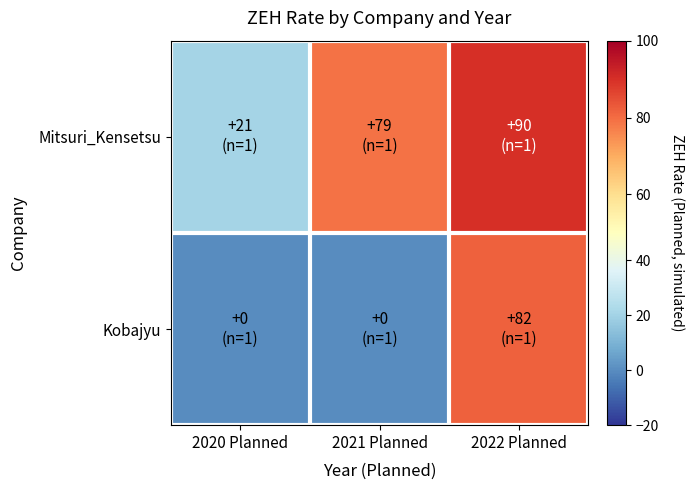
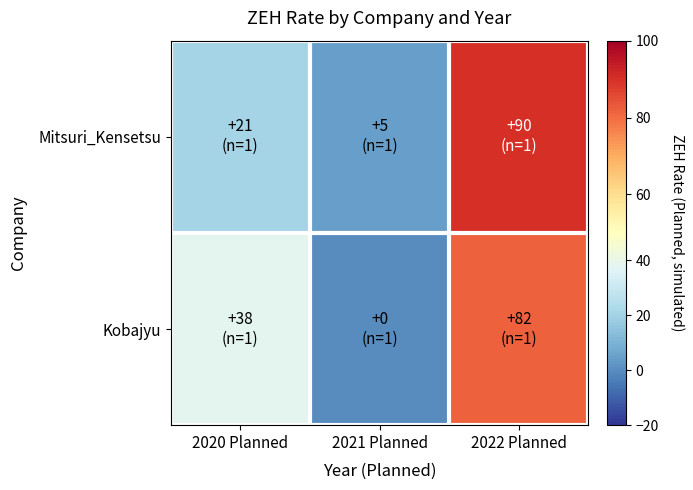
  {
    "Mitsuri_Kensetsu": {
-     "2021 Planned": "+79"
+     "2021 Planned": "+5"
    },
    "Kobajyu": {
-     "2020 Planned": "+0"
+     "2020 Planned": "+38"
    }
  }
